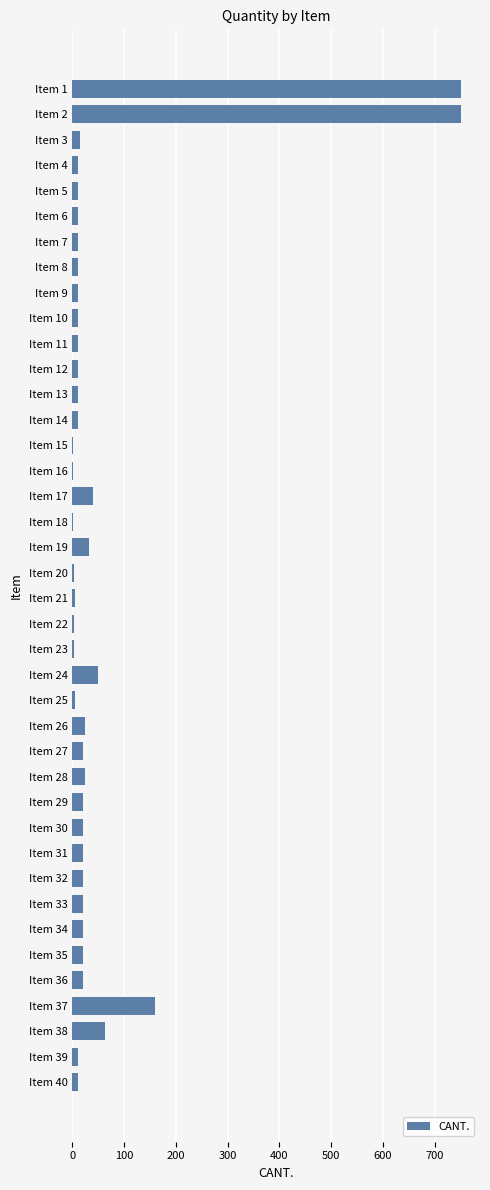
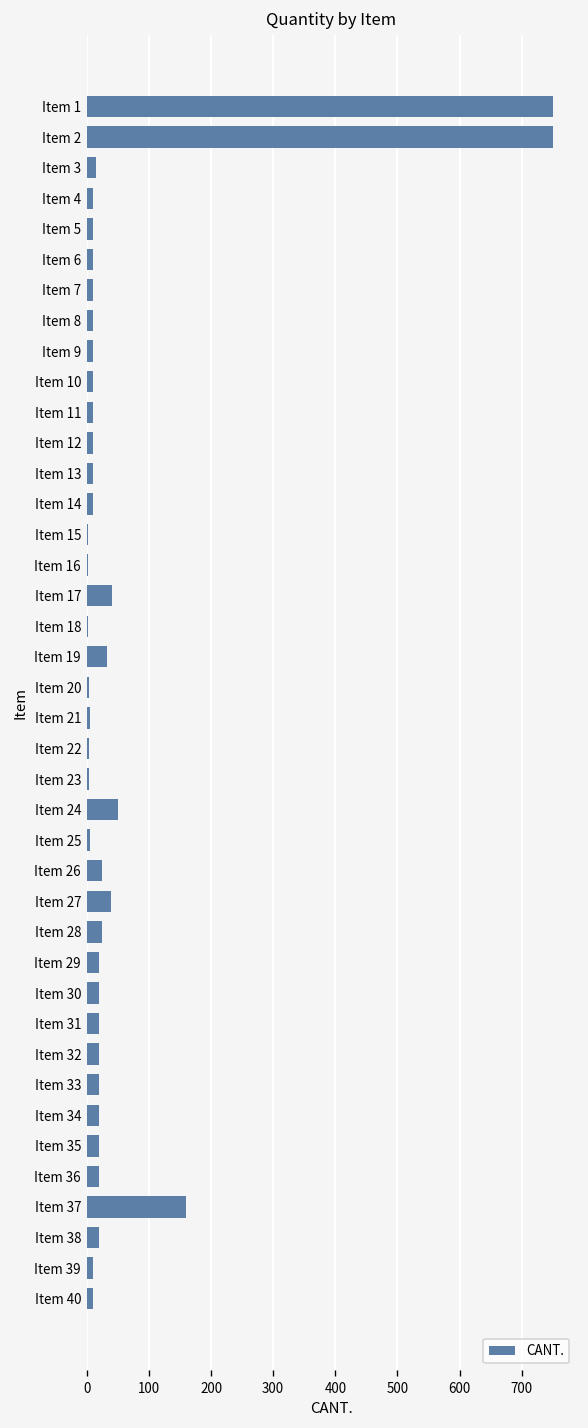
  {
    "Item 1": 750,
    "Item 2": 750,
    "Item 3": 20,
    "Item 4": 10,
    "Item 5": 10,
    "Item 6": 10,
    "Item 7": 10,
    "Item 8": 10,
    "Item 9": 10,
    "Item 10": 10,
    "Item 11": 10,
    "Item 12": 10,
    "Item 13": 10,
    "Item 14": 10,
    "Item 17": 40,
    "Item 19": 30,
    "Item 21": 10,
    "Item 24": 50,
    "Item 25": 10,
    "Item 26": 30,
-   "Item 27": 20,
+   "Item 27": 40,
    "Item 28": 30,
    "Item 29": 20,
    "Item 30": 20,
    "Item 31": 20,
    "Item 32": 20,
    "Item 33": 20,
    "Item 34": 20,
    "Item 35": 20,
    "Item 36": 20,
    "Item 37": 160,
-   "Item 38": 60,
+   "Item 38": 20,
    "Item 39": 10,
    "Item 40": 10
  }
